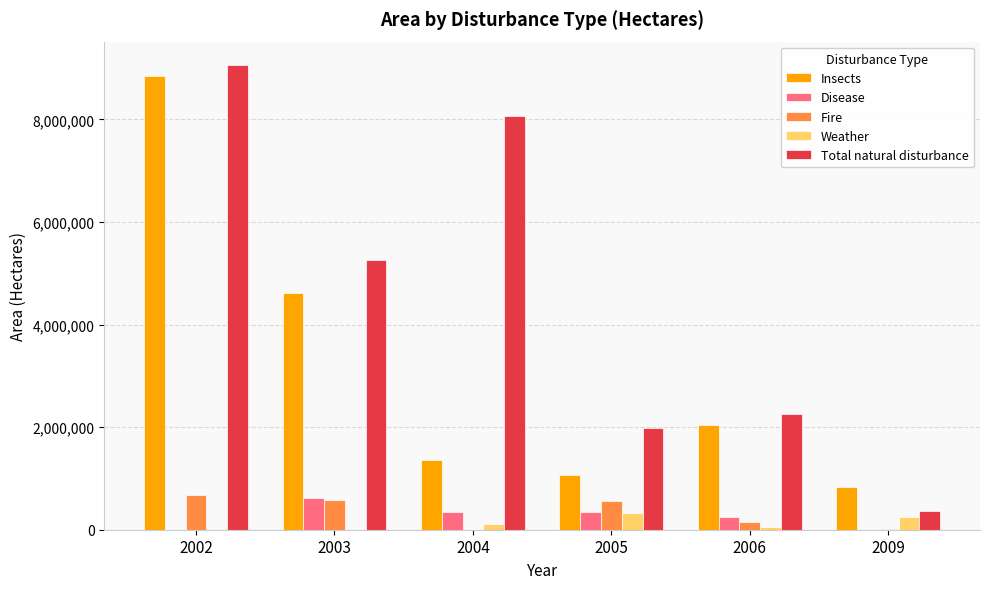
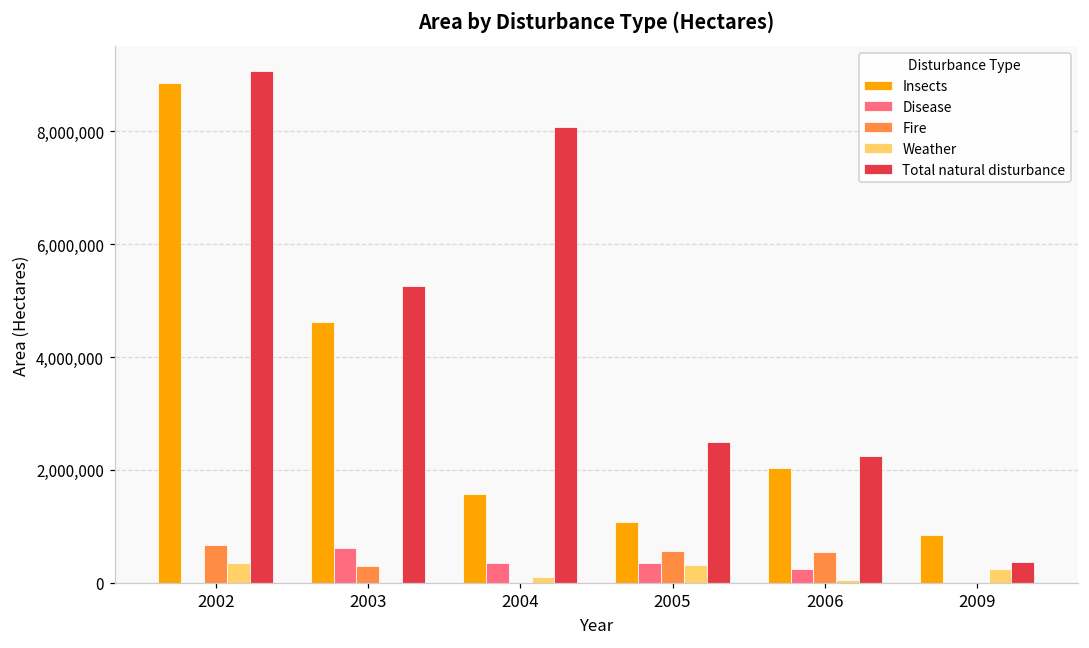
  {
    "Insects": {
      "2002": "8,900,000",
      "2003": "4,600,000",
-     "2004": "1,400,000",
+     "2004": "1,600,000",
      "2005": "1,100,000",
      "2006": "2,000,000",
      "2009": "800,000"
    },
    "Disease": {
      "2003": "600,000",
      "2004": "300,000",
      "2005": "300,000",
      "2006": "300,000"
    },
    "Fire": {
      "2002": "700,000",
-     "2003": "600,000",
+     "2003": "300,000",
      "2005": "600,000",
-     "2006": "200,000"
+     "2006": "500,000"
    },
    "Weather": {
-     "2002": "0",
+     "2002": "300,000",
      "2004": "100,000",
      "2005": "300,000",
      "2006": "100,000",
      "2009": "200,000"
    },
    "Total natural disturbance": {
      "2002": "9,100,000",
      "2003": "5,300,000",
      "2004": "8,100,000",
-     "2005": "2,000,000",
+     "2005": "2,500,000",
      "2006": "2,200,000",
      "2009": "400,000"
    }
  }
